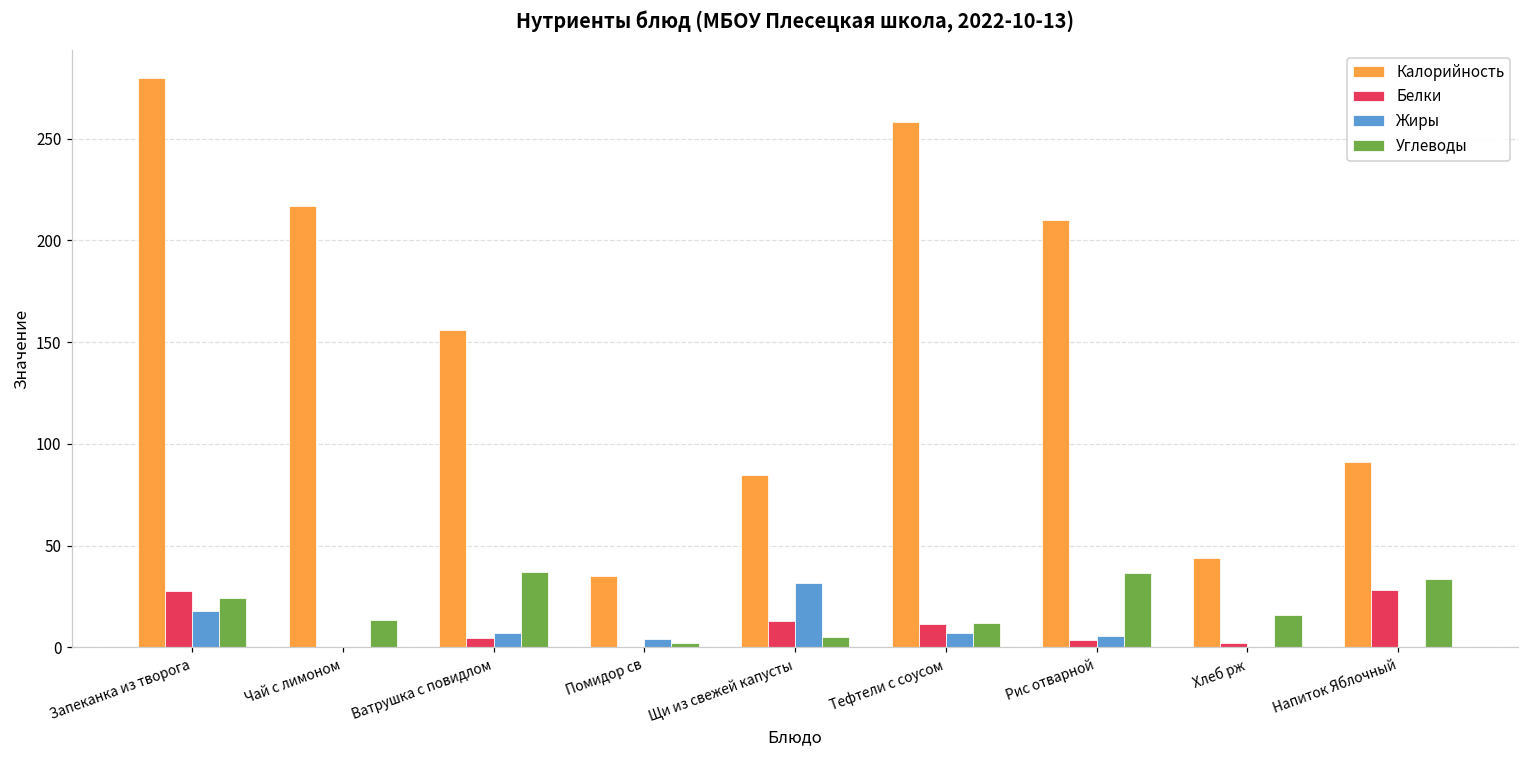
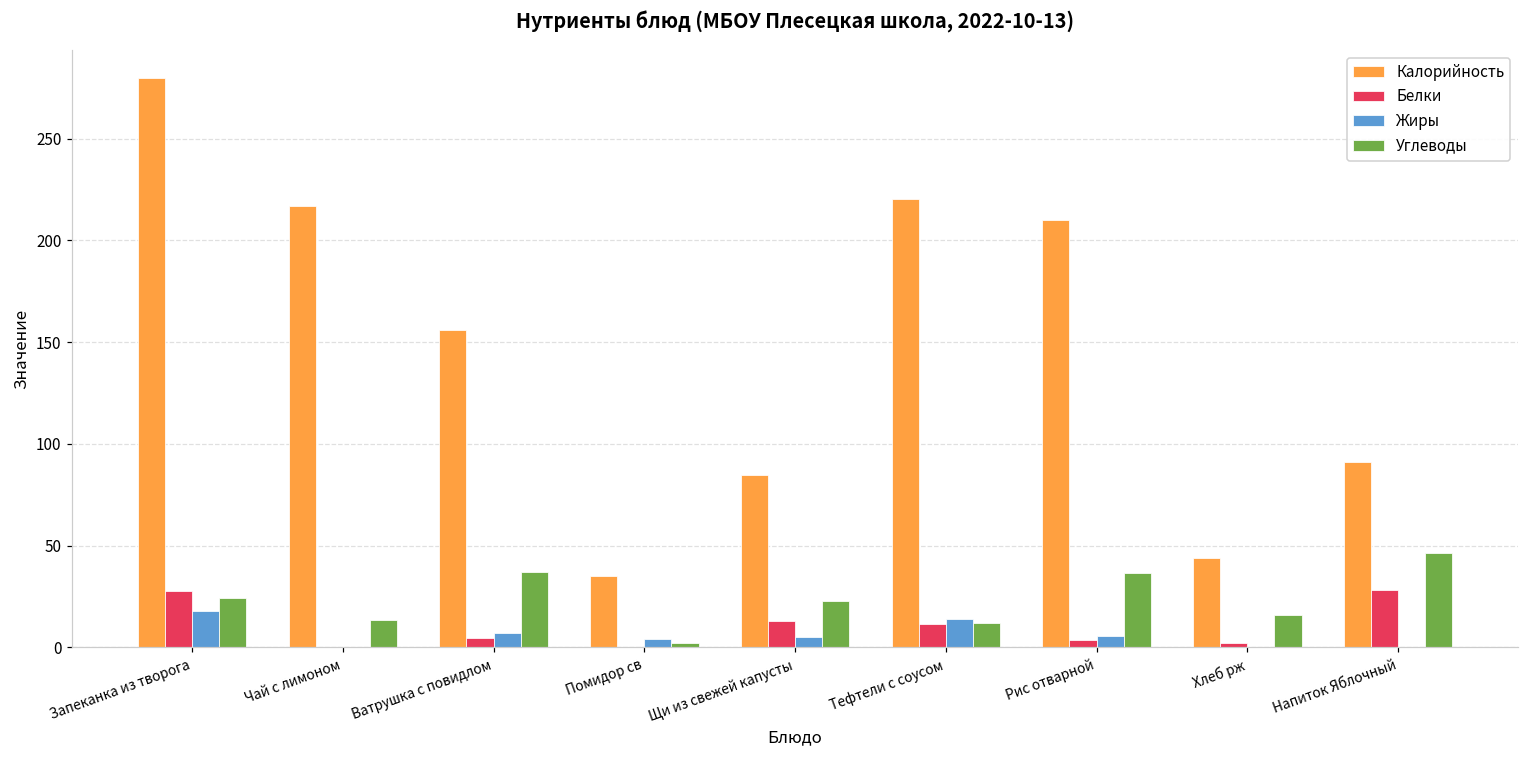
  {
    "Калорийность": {
      "Запеканка из творога": 280,
      "Чай с лимоном": 217,
      "Ватрушка с повидлом": 156,
      "Помидор св": 35,
      "Щи из свежей капусты": 85,
-     "Тефтели с соусом": 258,
+     "Тефтели с соусом": 221,
      "Рис отварной": 210,
      "Хлеб рж": 44,
      "Напиток Яблочный": 91
    },
    "Белки": {
      "Запеканка из творога": 28,
      "Ватрушка с повидлом": 4,
      "Щи из свежей капусты": 13,
      "Тефтели с соусом": 12,
      "Рис отварной": 4,
      "Хлеб рж": 2,
      "Напиток Яблочный": 28
    },
    "Жиры": {
      "Запеканка из творога": 18,
      "Чай с лимоном": 0,
      "Ватрушка с повидлом": 7,
      "Помидор св": 4,
-     "Щи из свежей капусты": 32,
-     "Тефтели с соусом": 7,
+     "Щи из свежей капусты": 5,
+     "Тефтели с соусом": 14,
      "Рис отварной": 5,
      "Напиток Яблочный": 0
    },
    "Углеводы": {
      "Запеканка из творога": 24,
      "Чай с лимоном": 14,
      "Ватрушка с повидлом": 37,
      "Помидор св": 2,
-     "Щи из свежей капусты": 5,
+     "Щи из свежей капусты": 23,
      "Тефтели с соусом": 12,
      "Рис отварной": 37,
      "Хлеб рж": 16,
-     "Напиток Яблочный": 34
+     "Напиток Яблочный": 47
    }
  }
